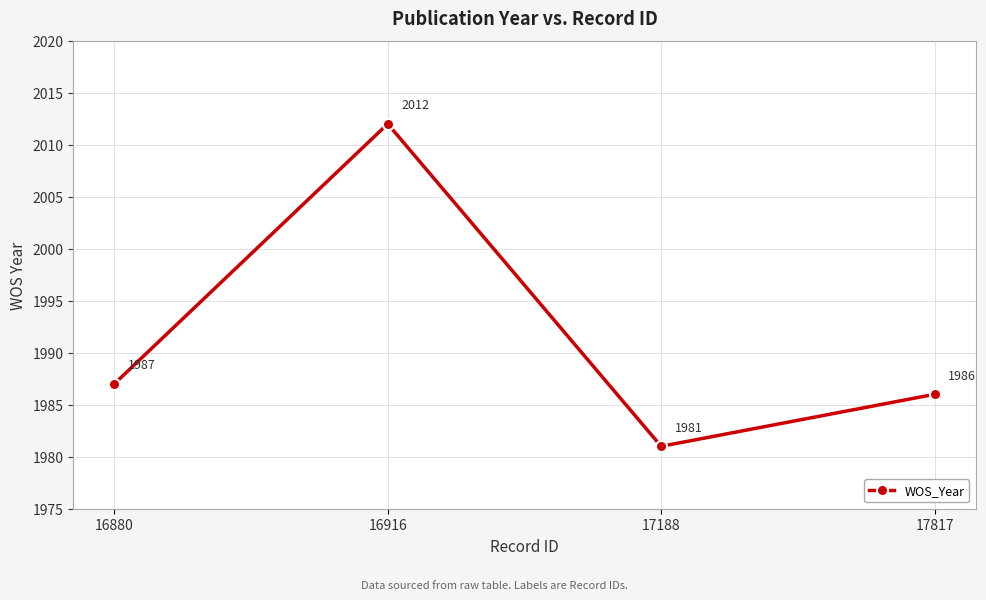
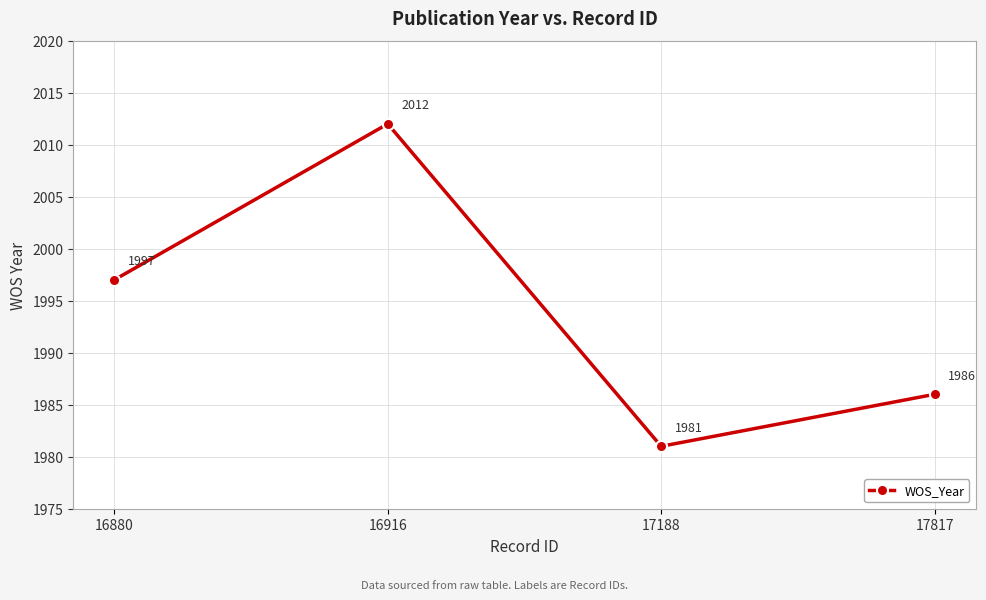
  {
-   "16880": 1987,
+   "16880": 1997,
    "16916": 2012,
    "17188": 1981,
    "17817": 1986
  }
